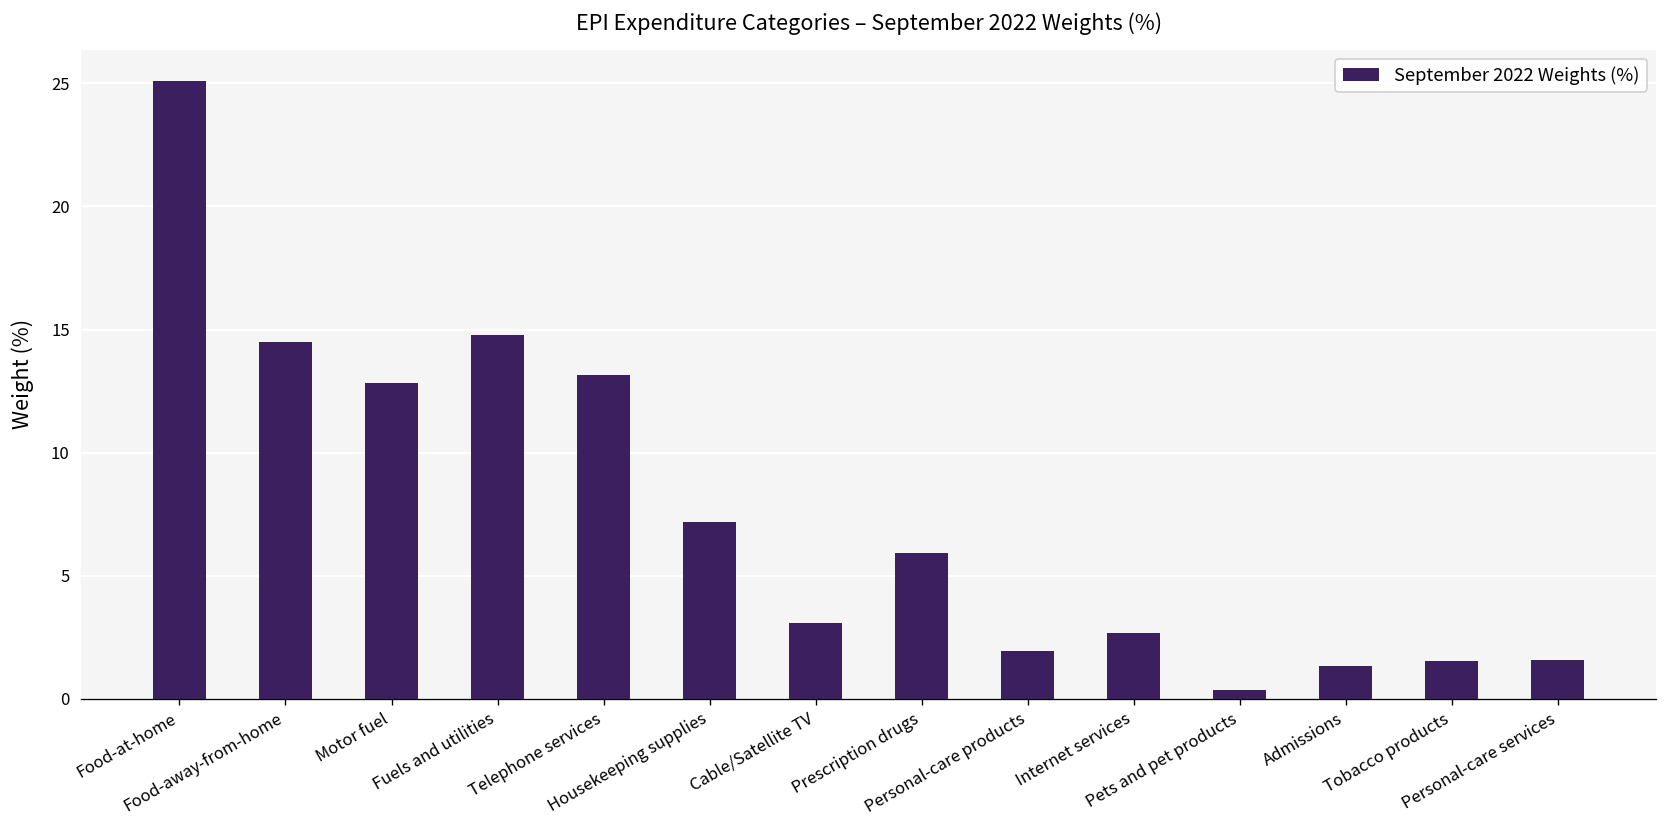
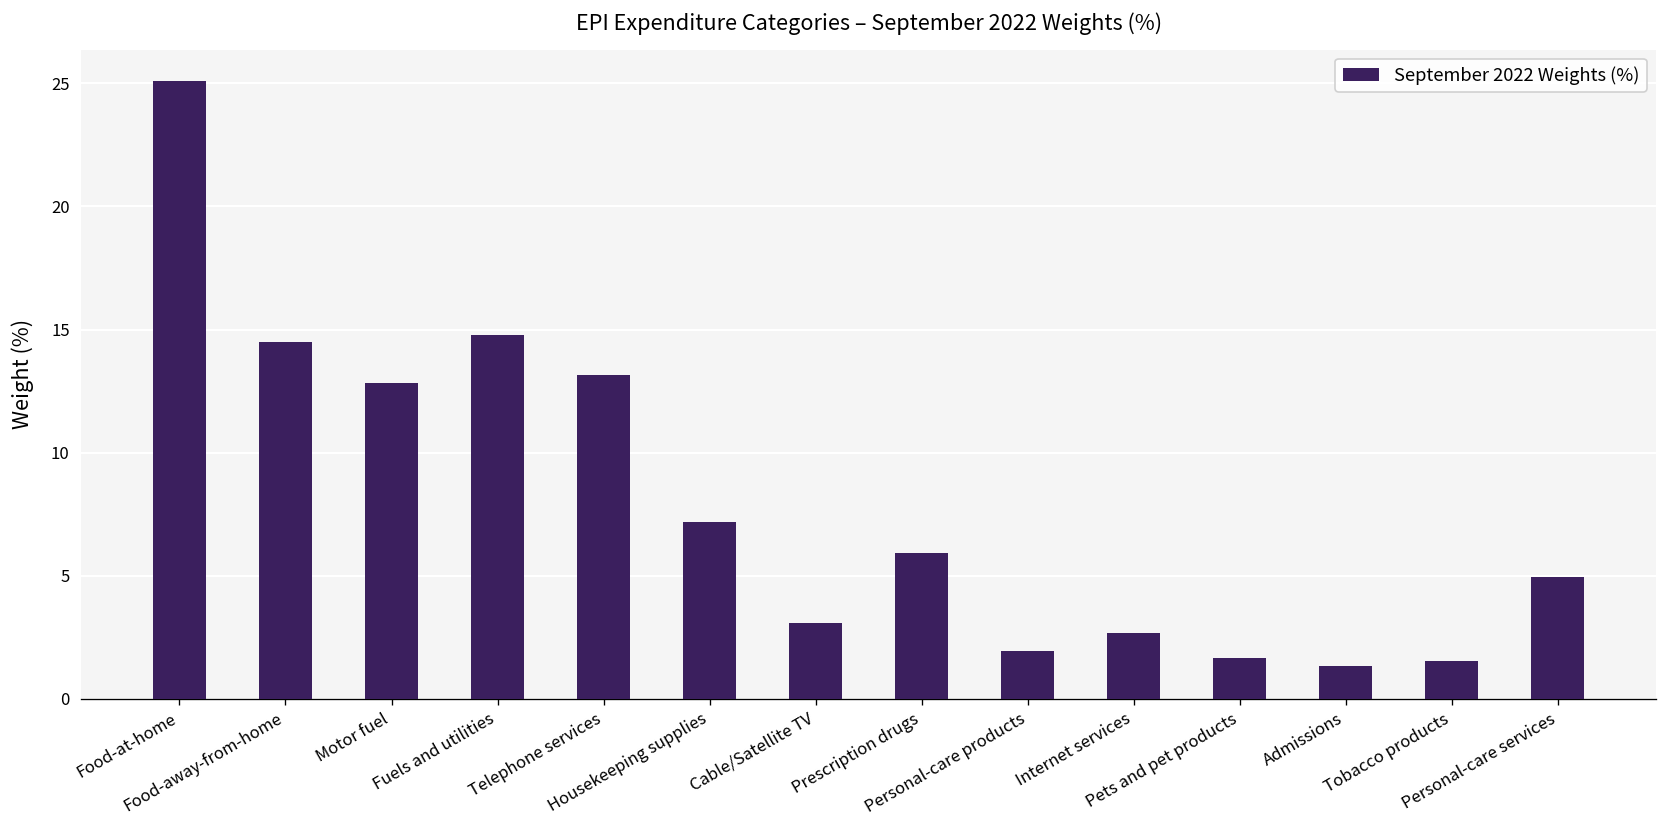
  {
    "Food-at-home": 25.1,
    "Food-away-from-home": 14.5,
    "Motor fuel": 12.8,
    "Fuels and utilities": 14.8,
    "Telephone services": 13.1,
    "Housekeeping supplies": 7.2,
    "Cable/Satellite TV": 3.1,
    "Prescription drugs": 5.9,
    "Personal-care products": 1.9,
    "Internet services": 2.7,
-   "Pets and pet products": 0.3,
+   "Pets and pet products": 1.7,
    "Admissions": 1.3,
    "Tobacco products": 1.5,
-   "Personal-care services": 1.6
+   "Personal-care services": 5.0
  }
